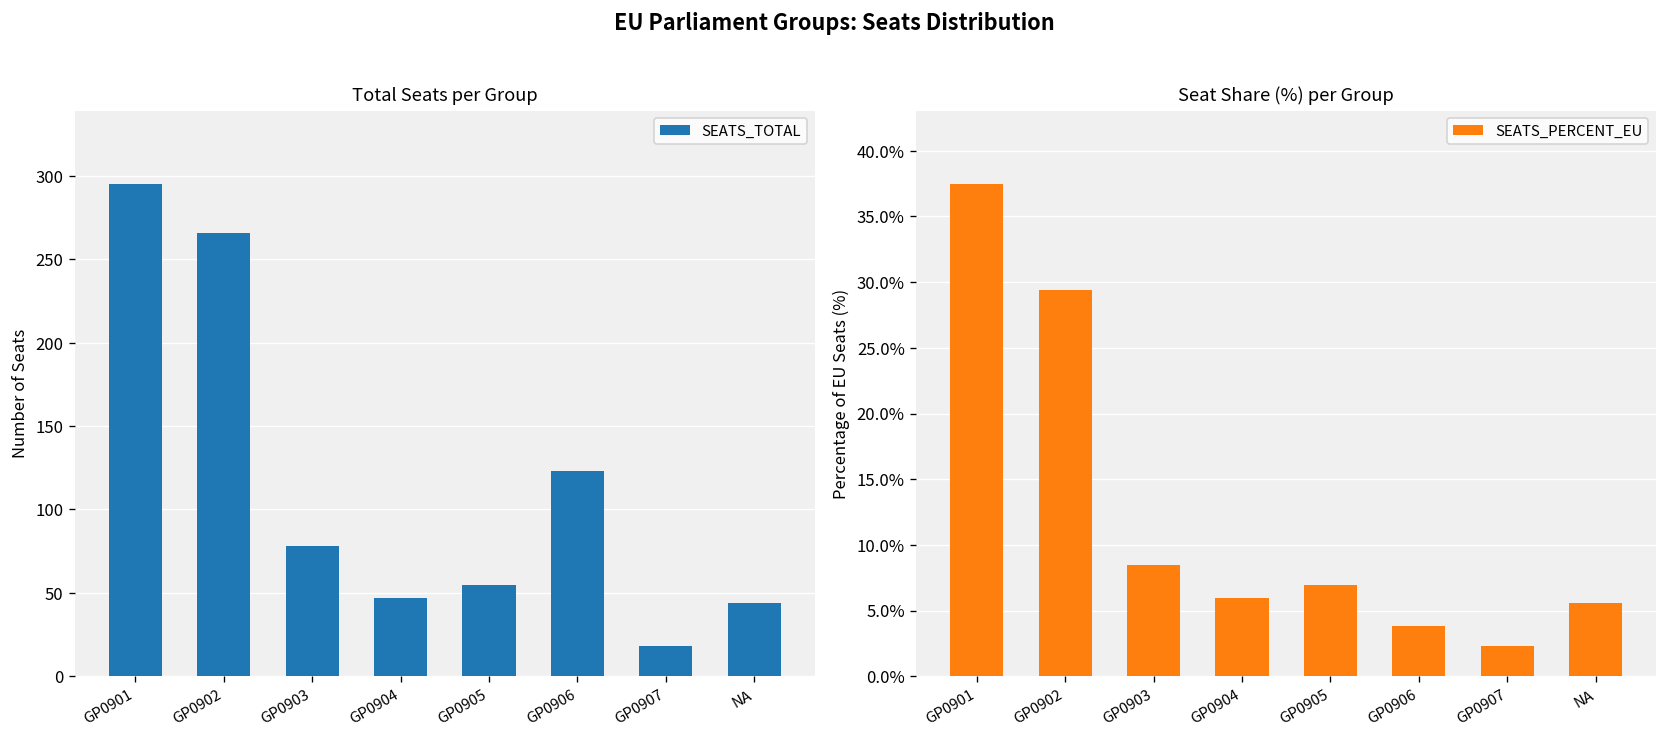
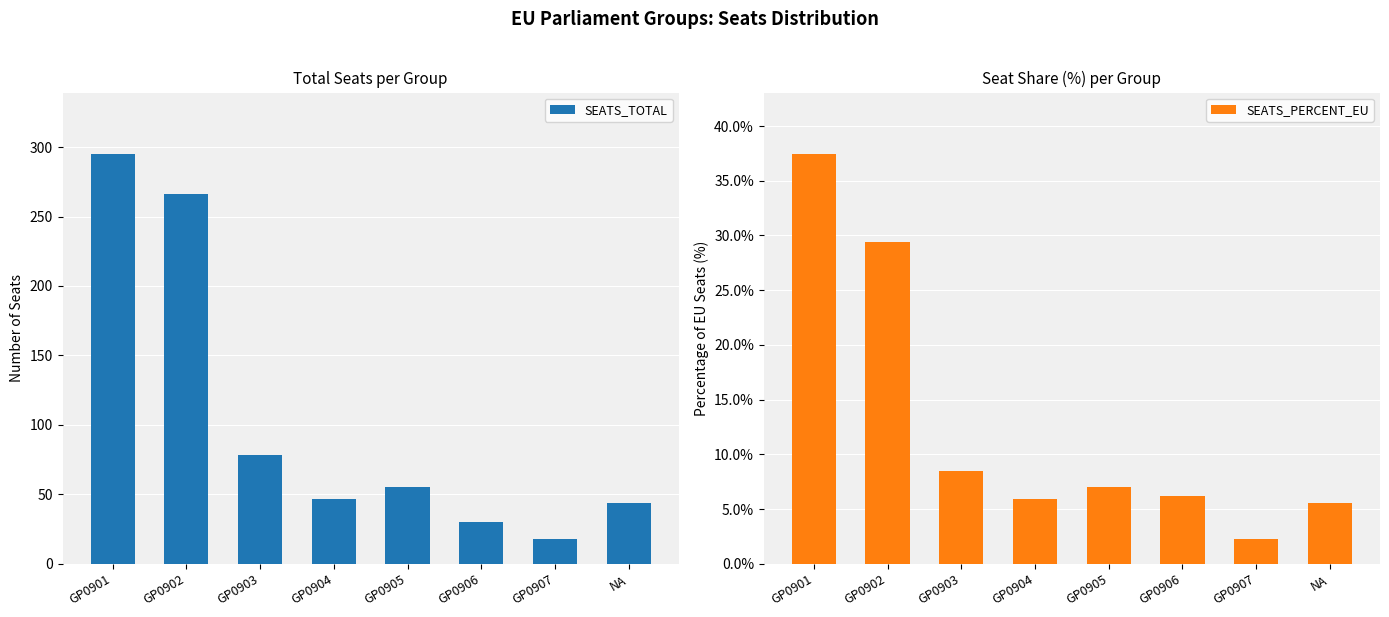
  {
    "Total Seats per Group": {
      "GP0901": "295",
      "GP0902": "266",
      "GP0903": "78",
      "GP0904": "47",
      "GP0905": "55",
-     "GP0906": "123",
+     "GP0906": "30",
      "GP0907": "18",
      "NA": "44"
    },
    "Seat Share (%) per Group": {
      "GP0901": "37.4%",
      "GP0902": "29.4%",
      "GP0903": "8.5%",
      "GP0904": "6.0%",
      "GP0905": "7.0%",
-     "GP0906": "3.8%",
+     "GP0906": "6.2%",
      "GP0907": "2.3%",
      "NA": "5.6%"
    }
  }
